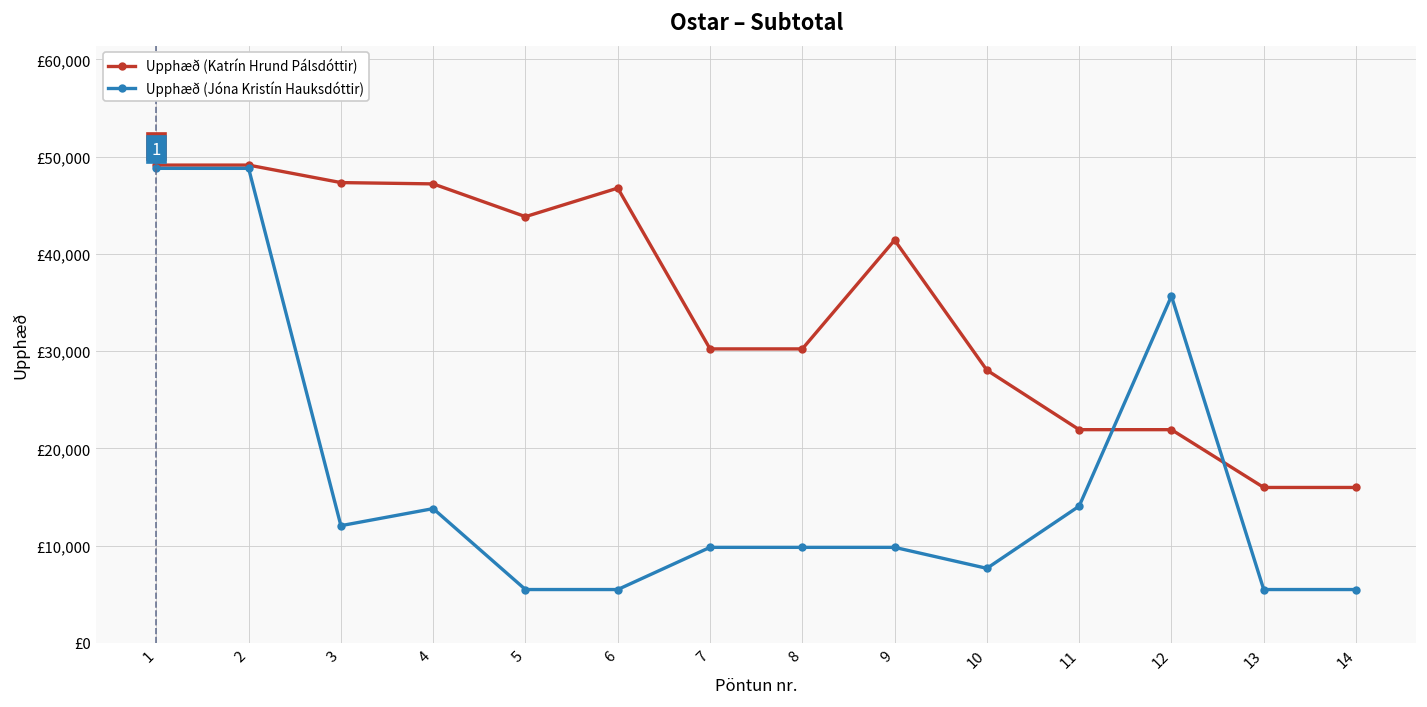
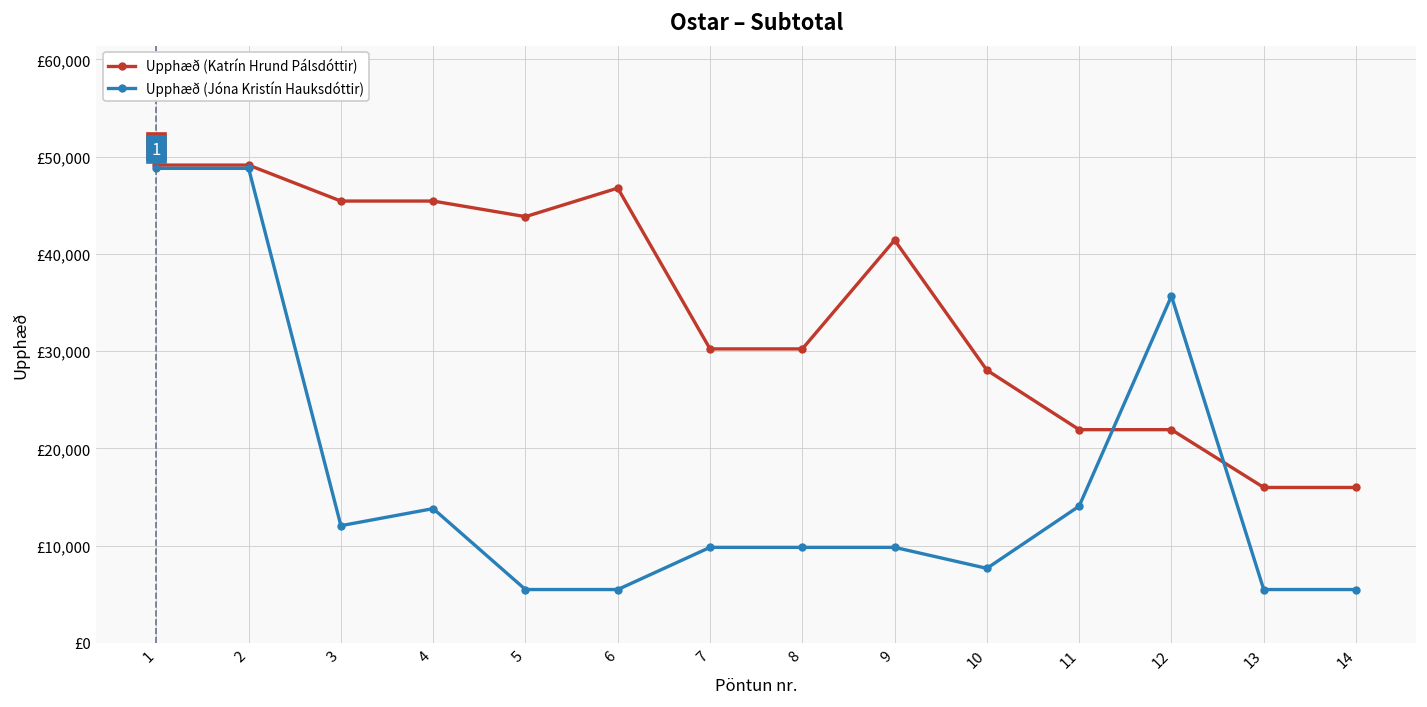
  {
    "Upphæð (Katrín Hrund Pálsdóttir)": {
      "2": "£49,000",
-     "3": "£47,000",
-     "4": "£47,000",
+     "3": "£45,000",
+     "4": "£45,000",
      "5": "£44,000",
      "6": "£47,000",
      "7": "£30,000",
      "8": "£30,000",
      "9": "£41,000",
      "10": "£28,000",
      "11": "£22,000",
      "12": "£22,000",
      "13": "£16,000",
      "14": "£16,000"
    },
    "Upphæð (Jóna Kristín Hauksdóttir)": {
      "1": "£49,000",
      "2": "£49,000",
      "3": "£12,000",
      "4": "£14,000",
      "5": "£5,000",
      "6": "£5,000",
      "7": "£10,000",
      "8": "£10,000",
      "9": "£10,000",
      "10": "£8,000",
      "11": "£14,000",
      "12": "£36,000",
      "13": "£5,000",
      "14": "£5,000"
    }
  }
